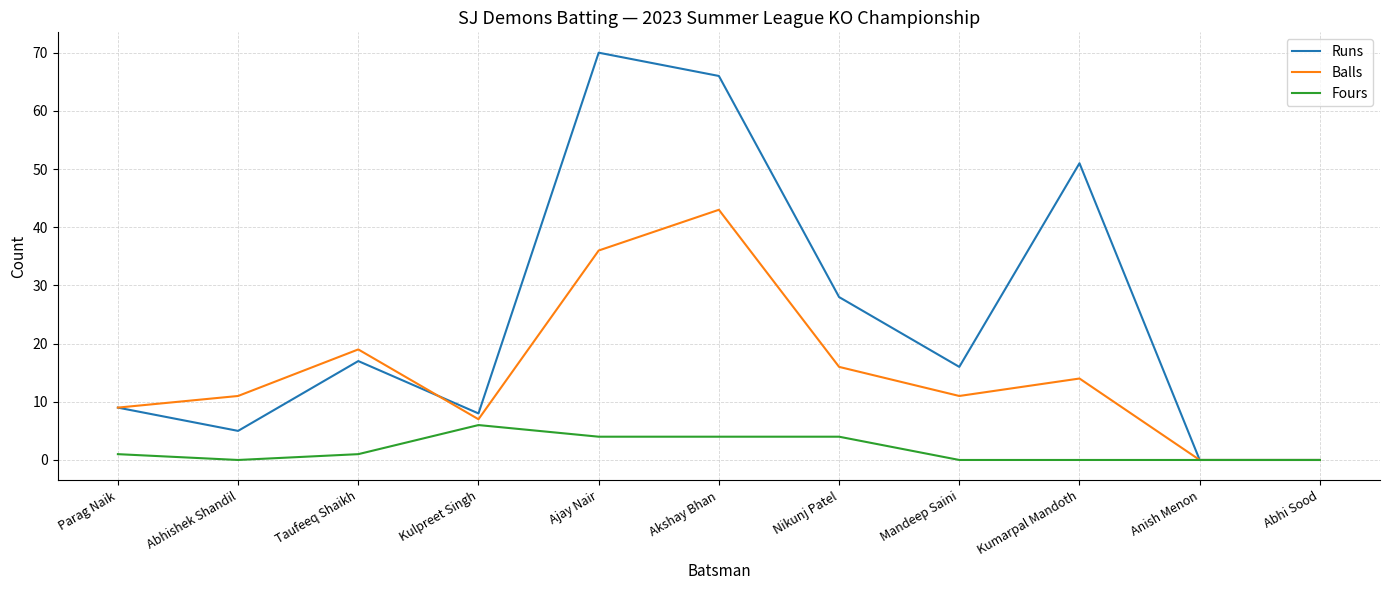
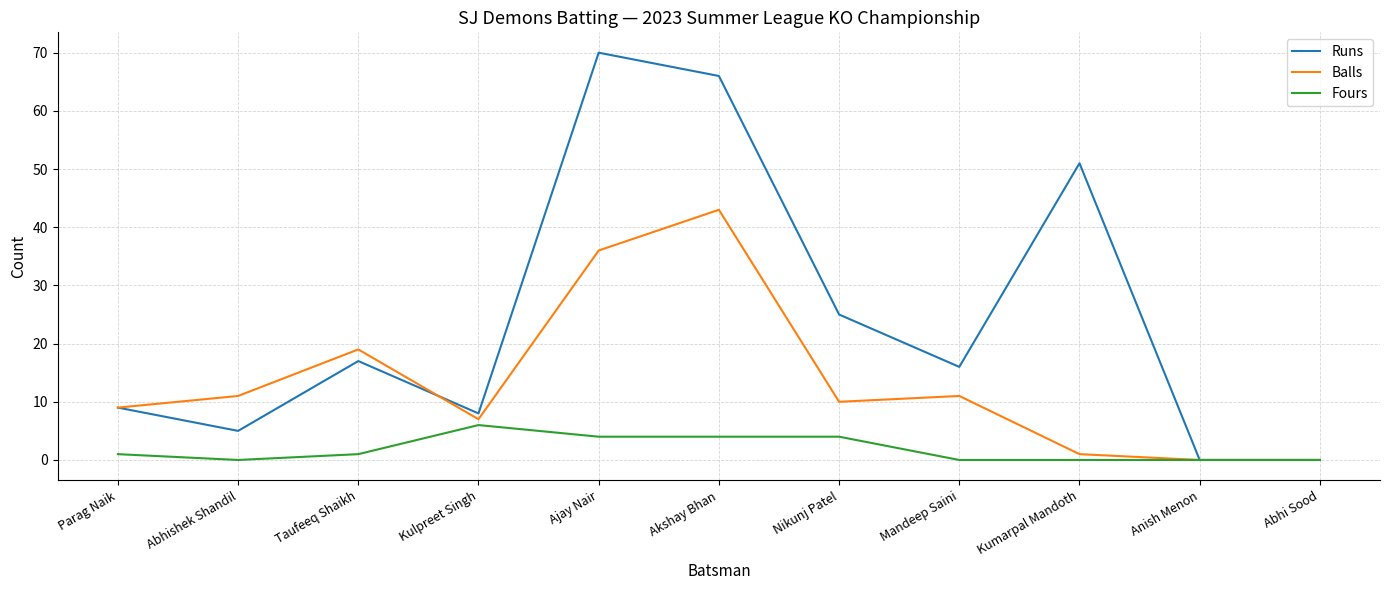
  {
    "Runs": {
      "Abhishek Shandil": 5,
      "Taufeeq Shaikh": 17,
      "Kulpreet Singh": 8,
      "Ajay Nair": 70,
      "Akshay Bhan": 66,
-     "Nikunj Patel": 28,
+     "Nikunj Patel": 25,
      "Mandeep Saini": 16,
      "Kumarpal Mandoth": 51
    },
    "Balls": {
      "Abhishek Shandil": 11,
      "Taufeeq Shaikh": 19,
      "Kulpreet Singh": 7,
      "Ajay Nair": 36,
      "Akshay Bhan": 43,
-     "Nikunj Patel": 16,
+     "Nikunj Patel": 10,
      "Mandeep Saini": 11,
-     "Kumarpal Mandoth": 14
+     "Kumarpal Mandoth": 1
    },
    "Fours": {
      "Parag Naik": 1,
      "Abhishek Shandil": 0,
      "Taufeeq Shaikh": 1,
      "Kulpreet Singh": 6,
      "Ajay Nair": 4,
      "Akshay Bhan": 4,
      "Nikunj Patel": 4,
      "Mandeep Saini": 0,
      "Kumarpal Mandoth": 0
    }
  }
